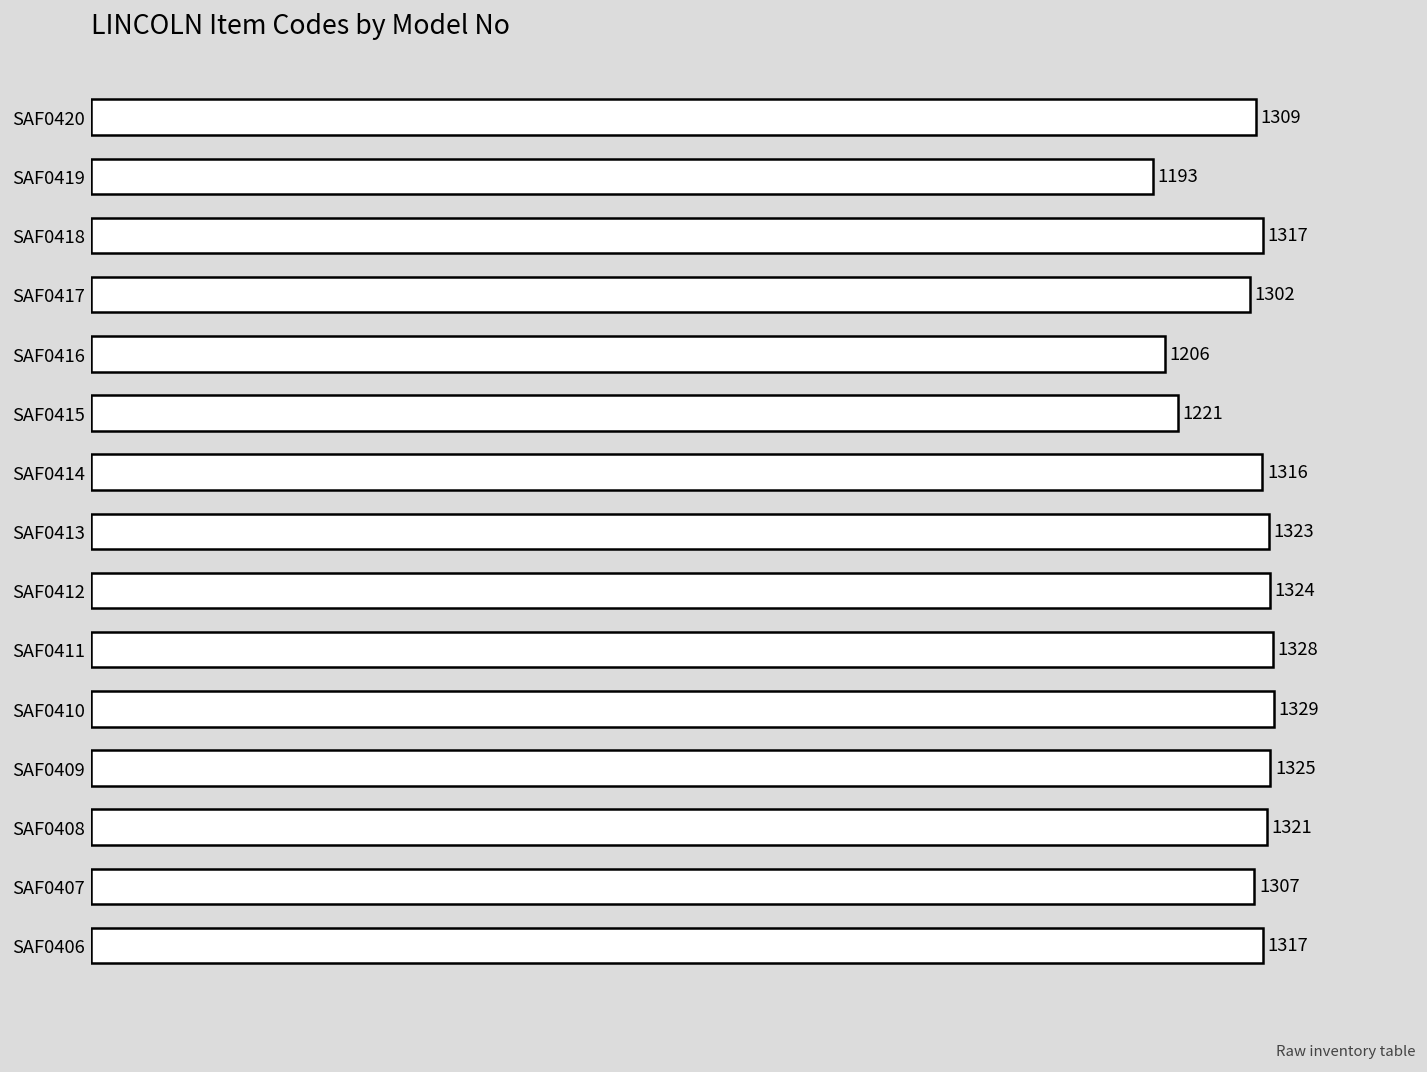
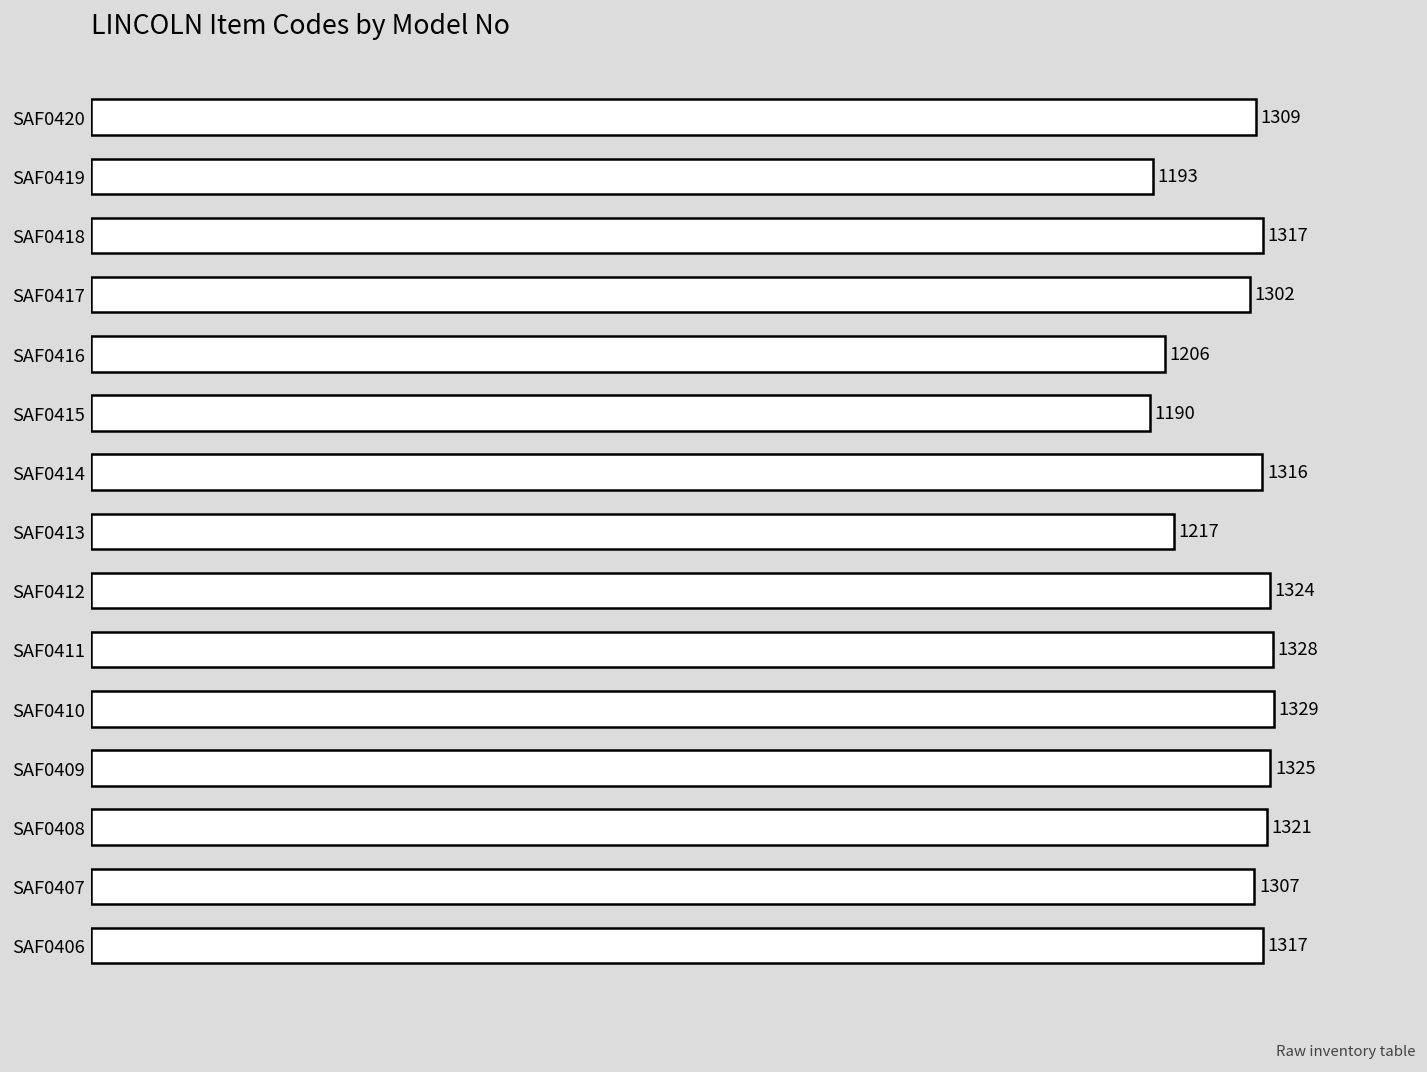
  {
    "SAF0420": 1309,
    "SAF0419": 1193,
    "SAF0418": 1317,
    "SAF0417": 1302,
    "SAF0416": 1206,
-   "SAF0415": 1221,
+   "SAF0415": 1190,
    "SAF0414": 1316,
-   "SAF0413": 1323,
+   "SAF0413": 1217,
    "SAF0412": 1324,
    "SAF0411": 1328,
    "SAF0410": 1329,
    "SAF0409": 1325,
    "SAF0408": 1321,
    "SAF0407": 1307,
    "SAF0406": 1317
  }
